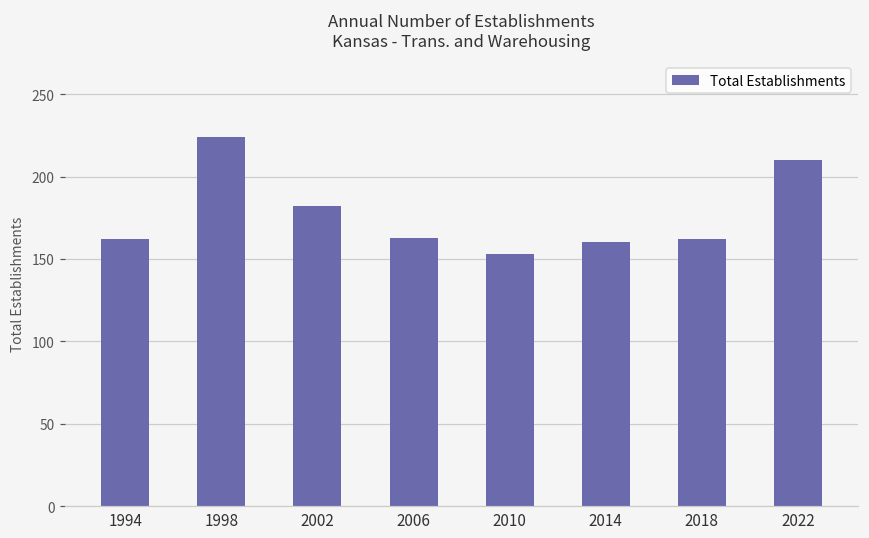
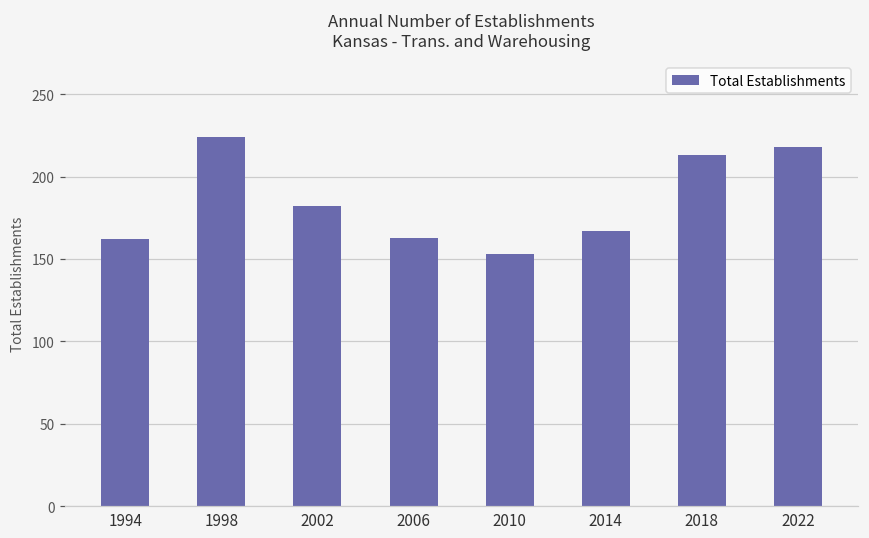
  {
    "1994": 162,
    "1998": 224,
    "2002": 182,
    "2006": 163,
    "2010": 153,
-   "2014": 160,
-   "2018": 162,
-   "2022": 210
+   "2014": 167,
+   "2018": 213,
+   "2022": 218
  }
